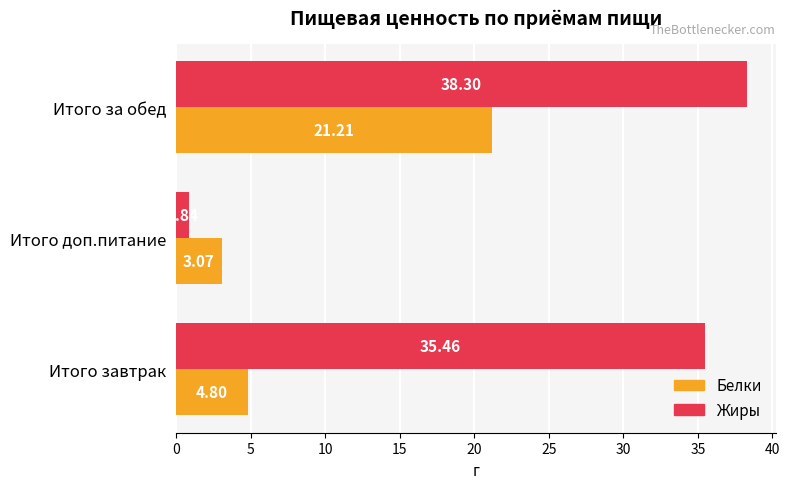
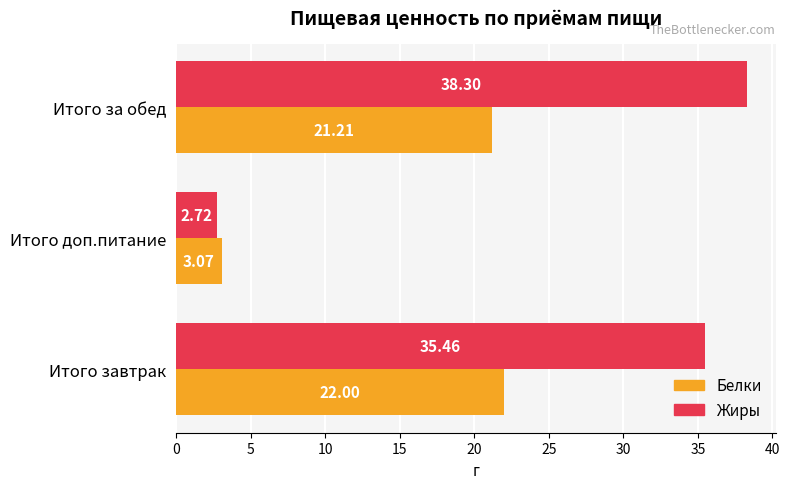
  {
    "Белки": {
      "Итого за обед": 21.21,
      "Итого доп.питание": 3.07,
-     "Итого завтрак": 4.80
+     "Итого завтрак": 22.00
    },
    "Жиры": {
-     "Итого доп.питание": 0.8
+     "Итого доп.питание": 2.7
    }
  }
